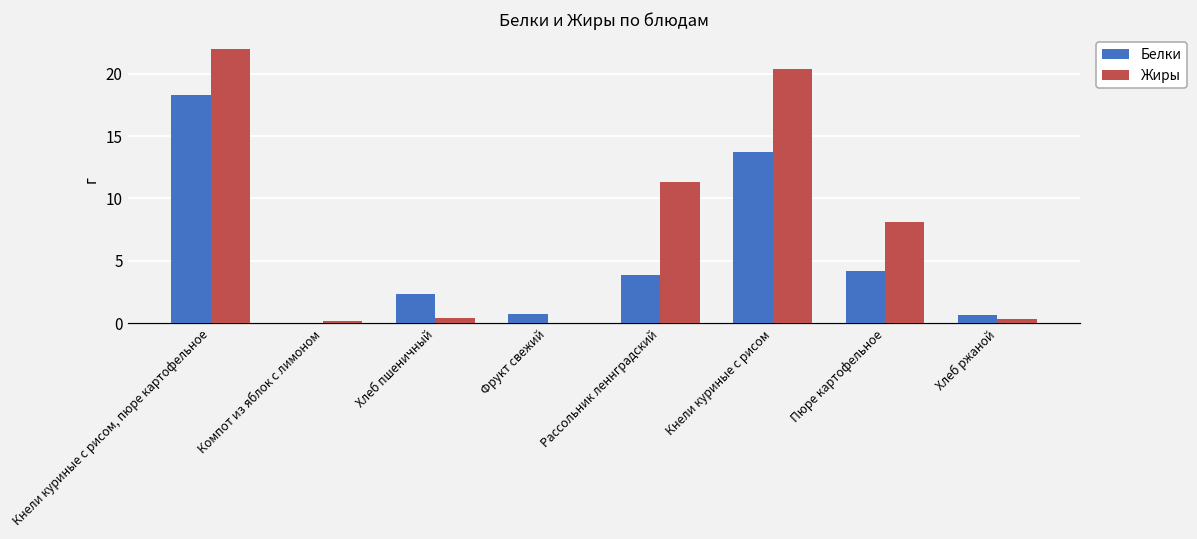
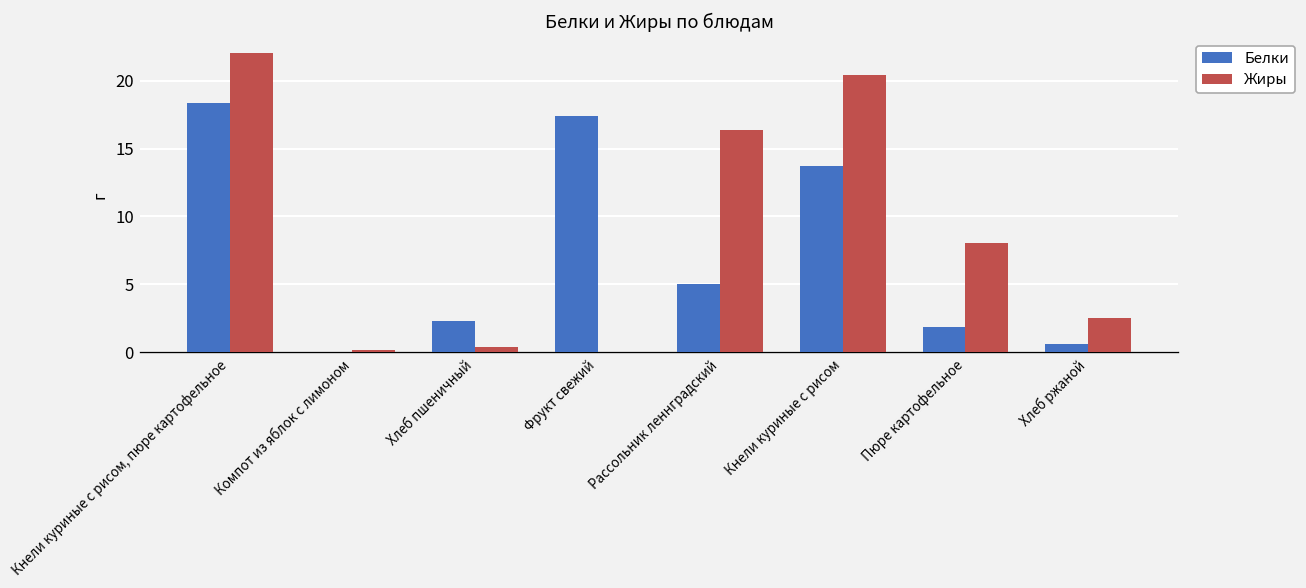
  {
    "Белки": {
      "Кнели куриные с рисом, пюре картофельное": 18.3,
      "Компот из яблок с лимоном": 0.0,
      "Хлеб пшеничный": 2.3,
-     "Фрукт свежий": 0.8,
-     "Рассольник леннградский": 3.8,
+     "Фрукт свежий": 17.4,
+     "Рассольник леннградский": 5.0,
      "Кнели куриные с рисом": 13.7,
-     "Пюре картофельное": 4.2,
+     "Пюре картофельное": 1.9,
      "Хлеб ржаной": 0.6
    },
    "Жиры": {
      "Кнели куриные с рисом, пюре картофельное": 22.0,
      "Хлеб пшеничный": 0.4,
      "Фрукт свежий": 0.0,
-     "Рассольник леннградский": 11.3,
+     "Рассольник леннградский": 16.4,
      "Кнели куриные с рисом": 20.4,
      "Пюре картофельное": 8.1,
-     "Хлеб ржаной": 0.3
+     "Хлеб ржаной": 2.5
    }
  }
